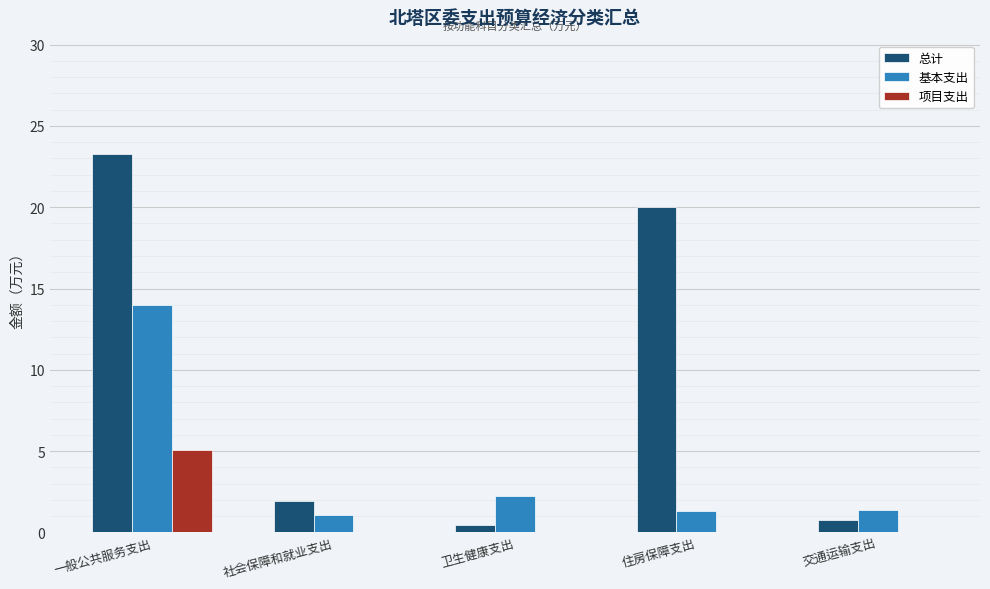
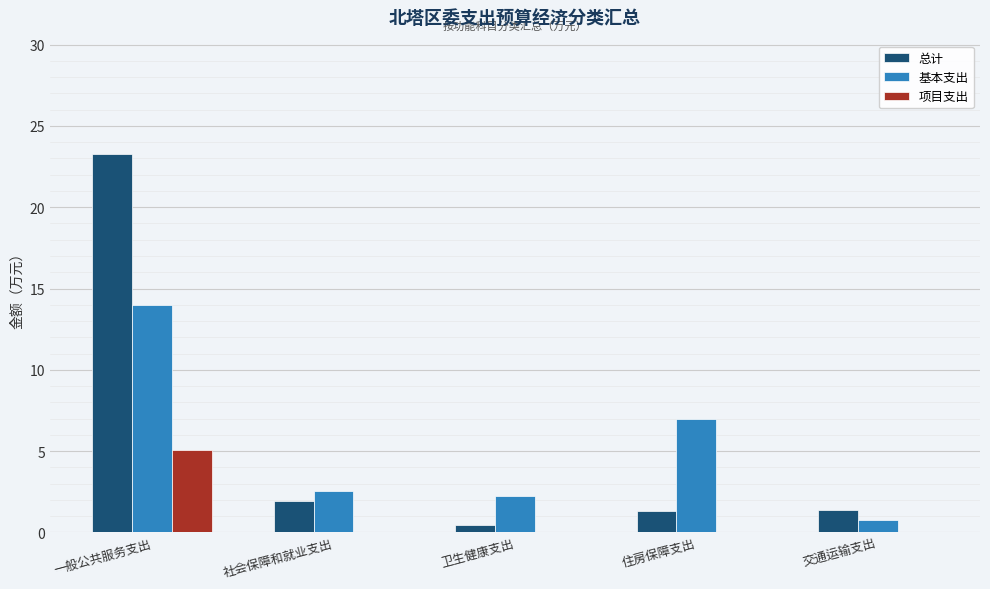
  {
    "总计": {
      "一般公共服务支出": 23.3,
      "社会保障和就业支出": 1.9,
      "卫生健康支出": 0.4,
-     "住房保障支出": 20.0,
-     "交通运输支出": 0.8
+     "住房保障支出": 1.4,
+     "交通运输支出": 1.4
    },
    "基本支出": {
      "一般公共服务支出": 14.0,
-     "社会保障和就业支出": 1.1,
+     "社会保障和就业支出": 2.5,
      "卫生健康支出": 2.2,
-     "住房保障支出": 1.4,
-     "交通运输支出": 1.4
+     "住房保障支出": 7.0,
+     "交通运输支出": 0.8
    },
    "项目支出": {
      "一般公共服务支出": 5.1,
      "社会保障和就业支出": 0.0,
      "卫生健康支出": 0.0,
      "住房保障支出": 0.0,
      "交通运输支出": 0.0
    }
  }
